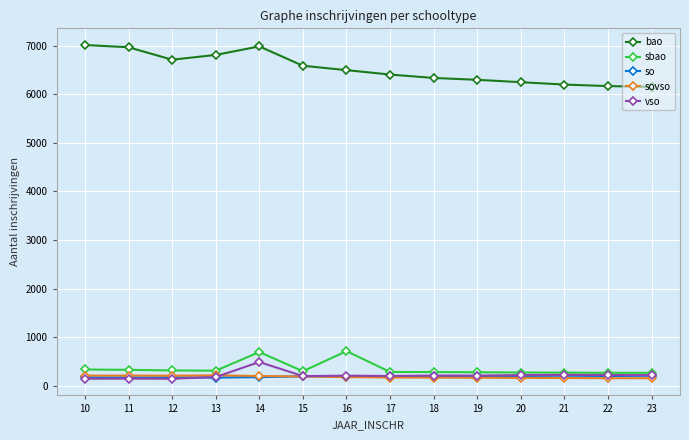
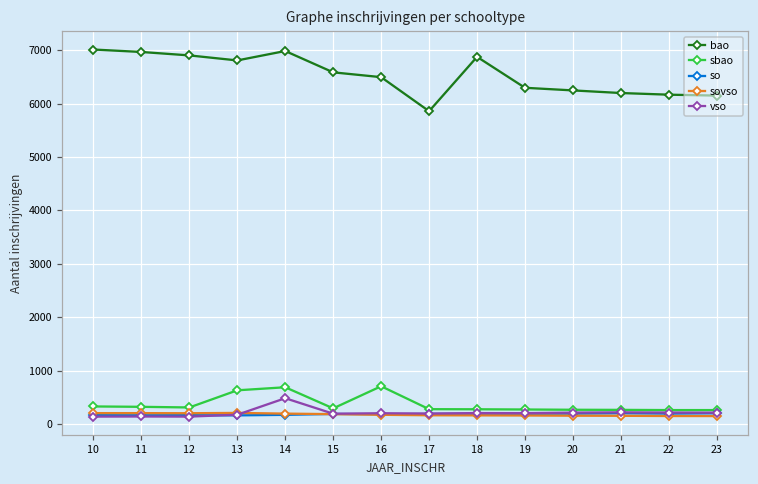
  {
    "bao": {
      "10": 7000,
      "11": 7000,
-     "12": 6700,
+     "12": 6900,
      "13": 6800,
      "14": 7000,
      "15": 6600,
      "16": 6500,
-     "17": 6400,
-     "18": 6300,
+     "17": 5900,
+     "18": 6900,
      "19": 6300,
      "20": 6200,
      "21": 6200,
      "22": 6200
    },
    "sbao": {
      "10": 300,
      "11": 300,
      "12": 300,
-     "13": 300,
+     "13": 600,
      "14": 700,
      "15": 300,
      "16": 700,
      "17": 300,
      "18": 300,
      "19": 300,
      "20": 300
    },
    "vso": {
      "14": 500
    }
  }
